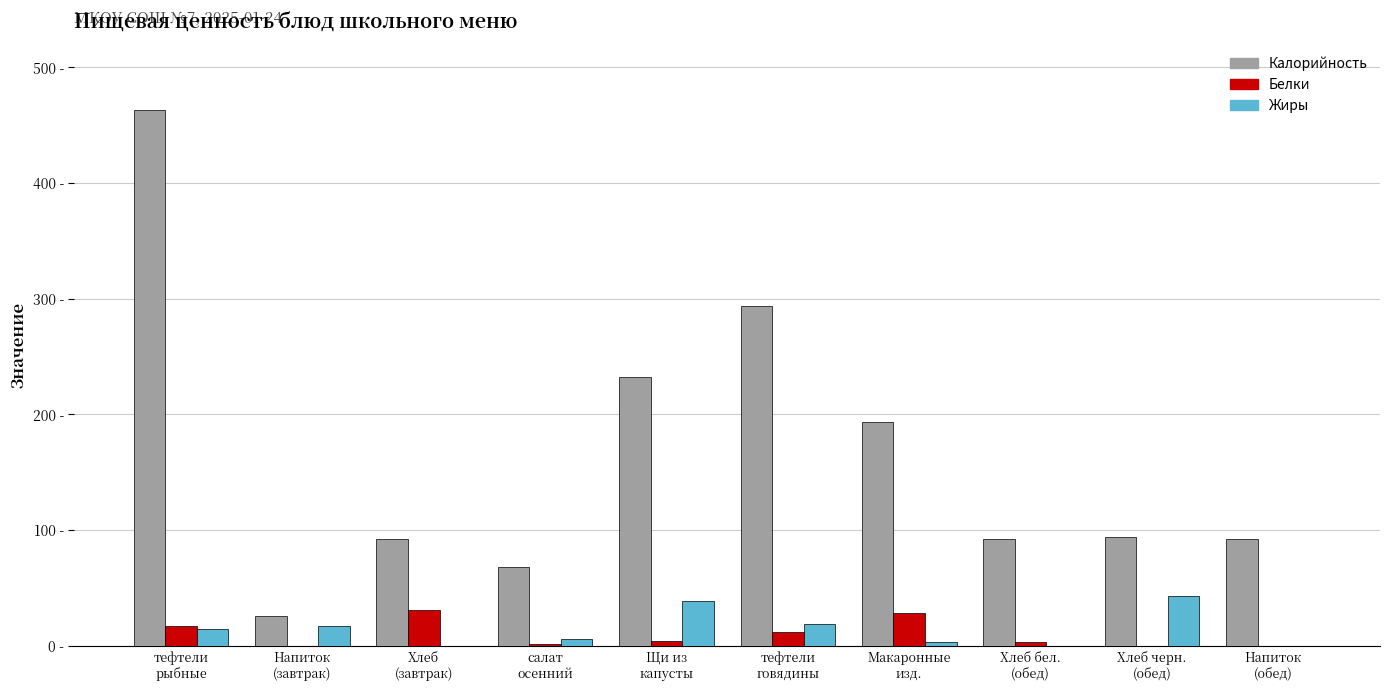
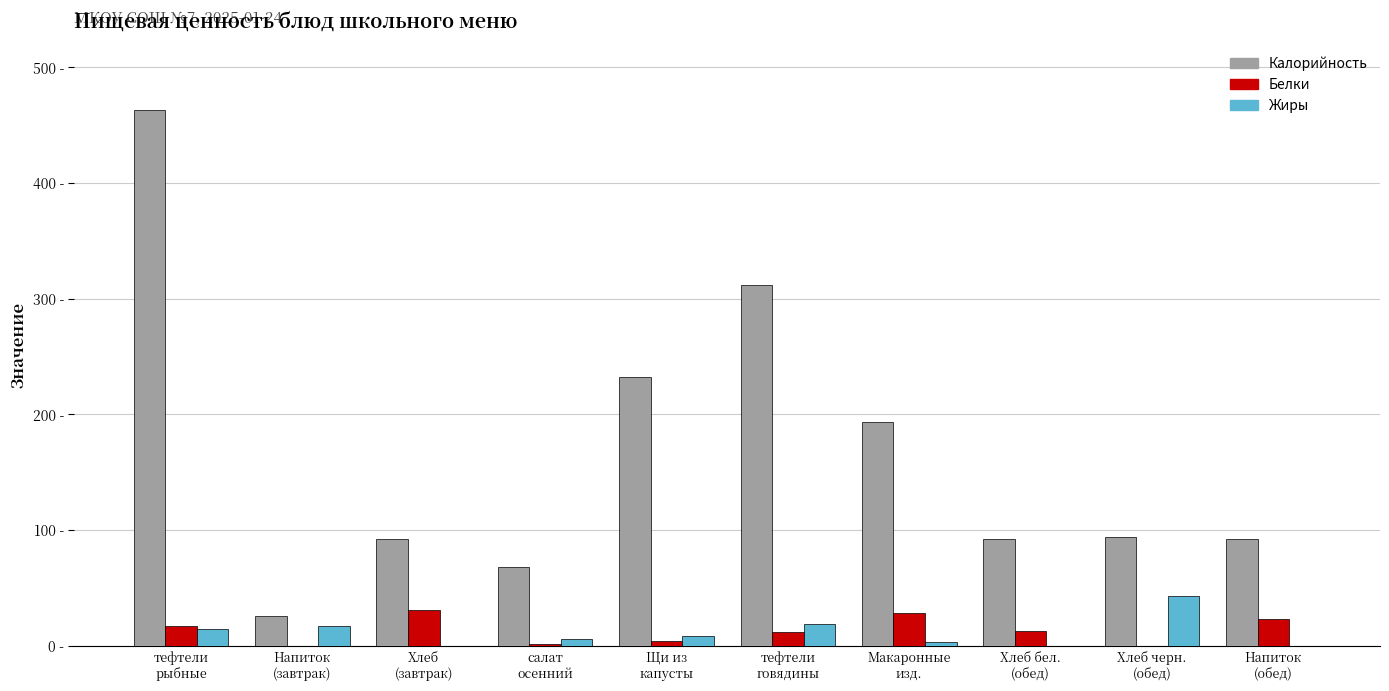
  {
    "Калорийность": {
      "тефтели рыбные": "463 -",
      "Напиток (завтрак)": "26 -",
      "Хлеб (завтрак)": "92 -",
      "салат осенний": "68 -",
      "Щи из капусты": "232 -",
-     "тефтели говядины": "294 -",
+     "тефтели говядины": "312 -",
      "Макаронные изд.": "193 -",
      "Хлеб бел. (обед)": "92 -",
      "Хлеб черн. (обед)": "94 -",
      "Напиток (обед)": "92 -"
    },
    "Белки": {
      "тефтели рыбные": "17 -",
      "Напиток (завтрак)": "0 -",
      "Хлеб (завтрак)": "31 -",
      "Щи из капусты": "4 -",
      "тефтели говядины": "12 -",
      "Макаронные изд.": "28 -",
-     "Хлеб бел. (обед)": "3 -",
+     "Хлеб бел. (обед)": "13 -",
      "Хлеб черн. (обед)": "0 -",
-     "Напиток (обед)": "0 -"
+     "Напиток (обед)": "23 -"
    },
    "Жиры": {
      "тефтели рыбные": "14 -",
      "Напиток (завтрак)": "17 -",
      "Хлеб (завтрак)": "0 -",
      "салат осенний": "6 -",
-     "Щи из капусты": "39 -",
+     "Щи из капусты": "8 -",
      "тефтели говядины": "19 -",
      "Макаронные изд.": "3 -",
      "Хлеб бел. (обед)": "0 -",
      "Хлеб черн. (обед)": "43 -",
      "Напиток (обед)": "0 -"
    }
  }
